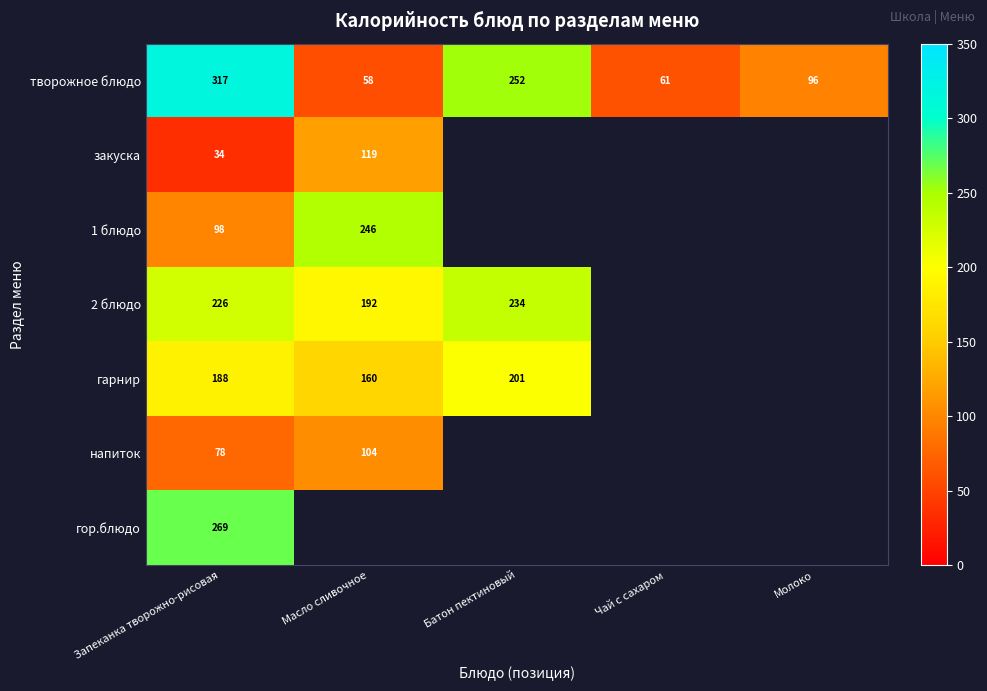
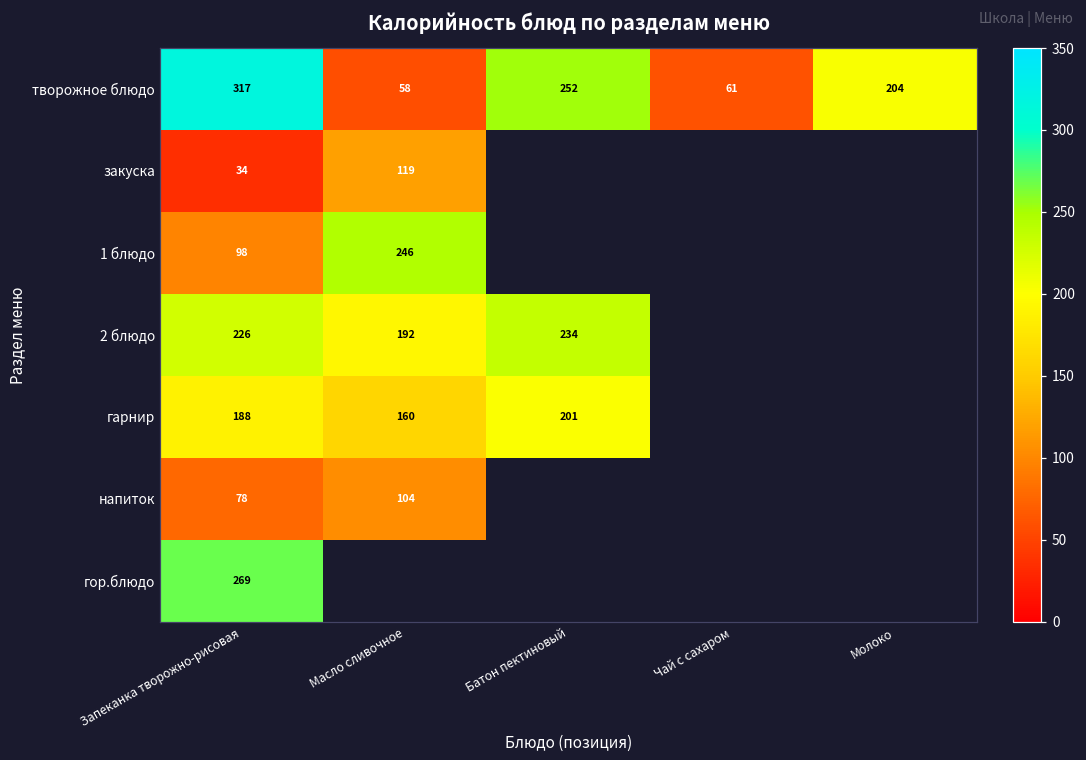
  {
    "творожное блюдо": {
      "Запеканка творожно-рисовая": 317,
      "Масло сливочное": 58,
      "Батон пектиновый": 252,
      "Чай с сахаром": 61,
-     "Молоко": 96
+     "Молоко": 204
    },
    "закуска": {
      "Запеканка творожно-рисовая": 34,
      "Масло сливочное": 119
    },
    "1 блюдо": {
      "Запеканка творожно-рисовая": 98,
      "Масло сливочное": 246
    },
    "2 блюдо": {
      "Запеканка творожно-рисовая": 226,
      "Масло сливочное": 192,
      "Батон пектиновый": 234
    },
    "гарнир": {
      "Запеканка творожно-рисовая": 188,
      "Масло сливочное": 160,
      "Батон пектиновый": 201
    },
    "напиток": {
      "Запеканка творожно-рисовая": 78,
      "Масло сливочное": 104
    },
    "гор.блюдо": {
      "Запеканка творожно-рисовая": 269
    }
  }
